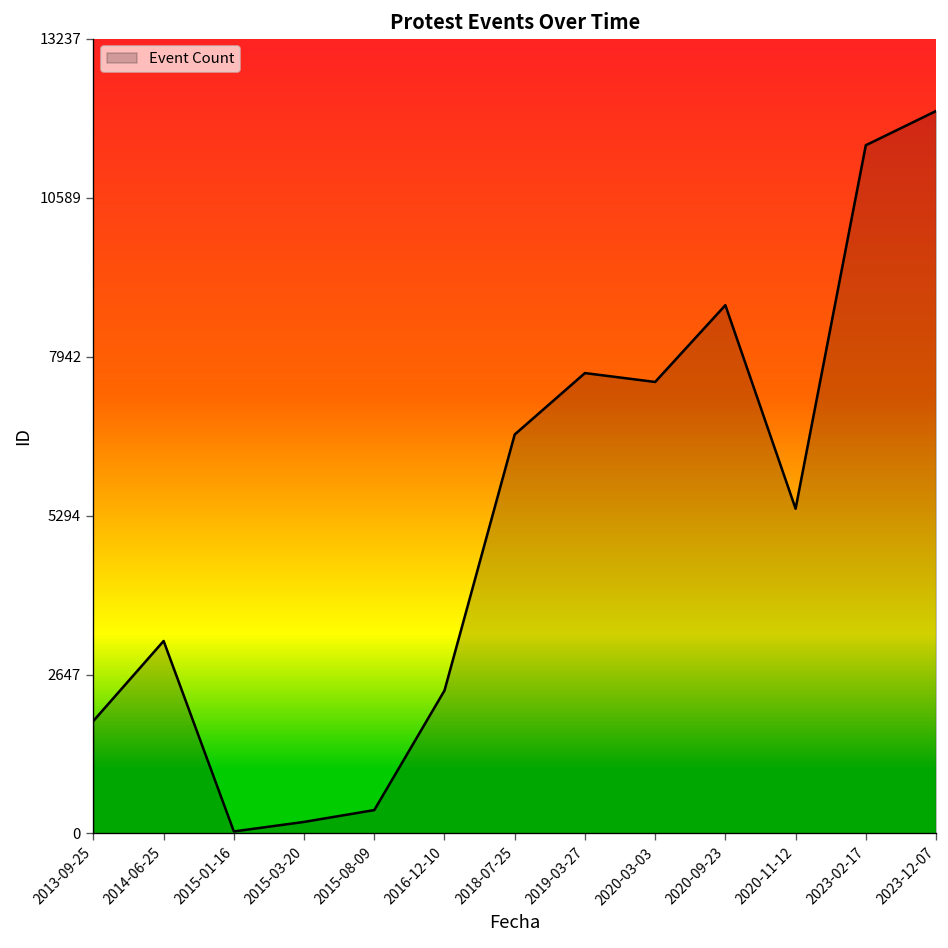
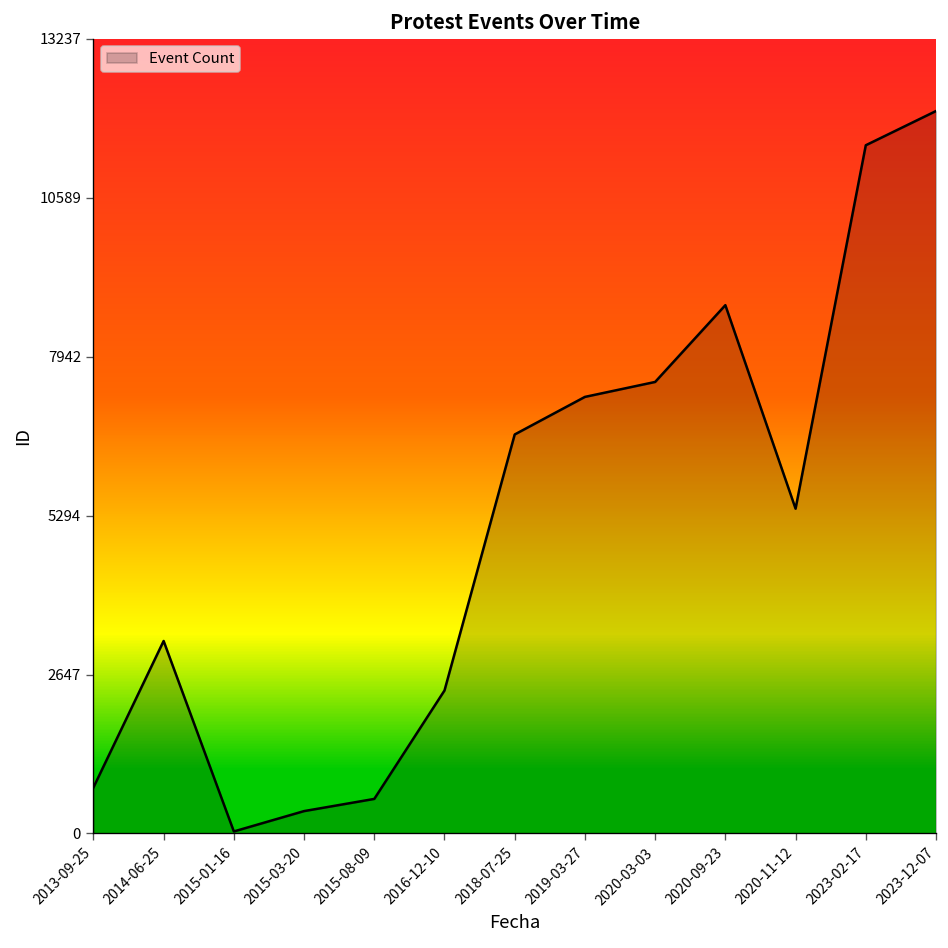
  {
-   "2013-09-25": 1900,
+   "2013-09-25": 800,
    "2014-06-25": 3200,
    "2015-01-16": 0,
-   "2015-03-20": 200,
-   "2015-08-09": 400,
+   "2015-03-20": 400,
+   "2015-08-09": 600,
    "2016-12-10": 2400,
    "2018-07-25": 6600,
-   "2019-03-27": 7700,
+   "2019-03-27": 7300,
    "2020-03-03": 7500,
    "2020-09-23": 8800,
    "2020-11-12": 5400,
    "2023-02-17": 11500,
    "2023-12-07": 12000
  }
